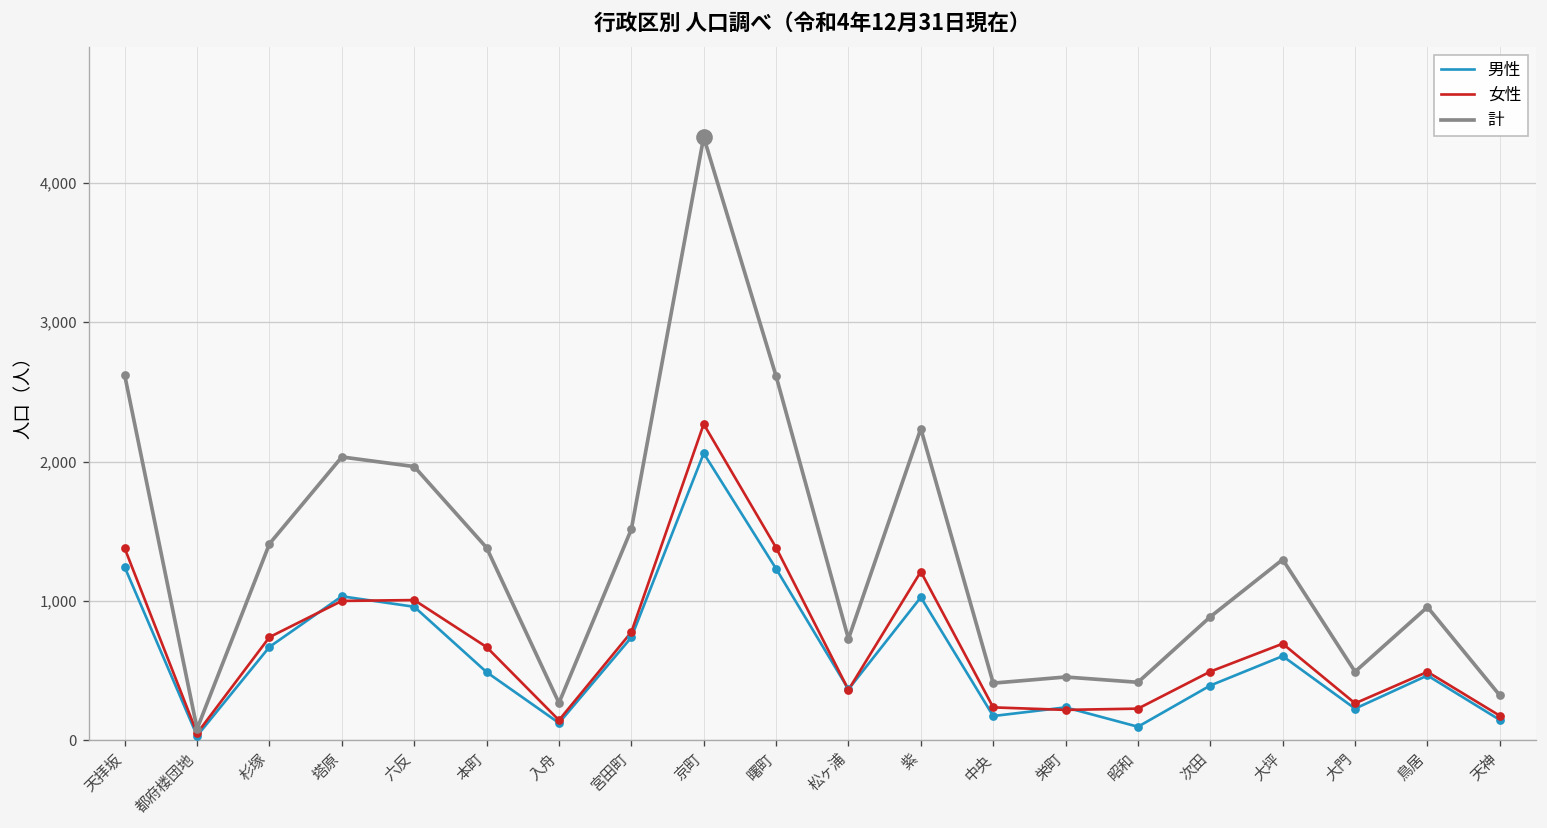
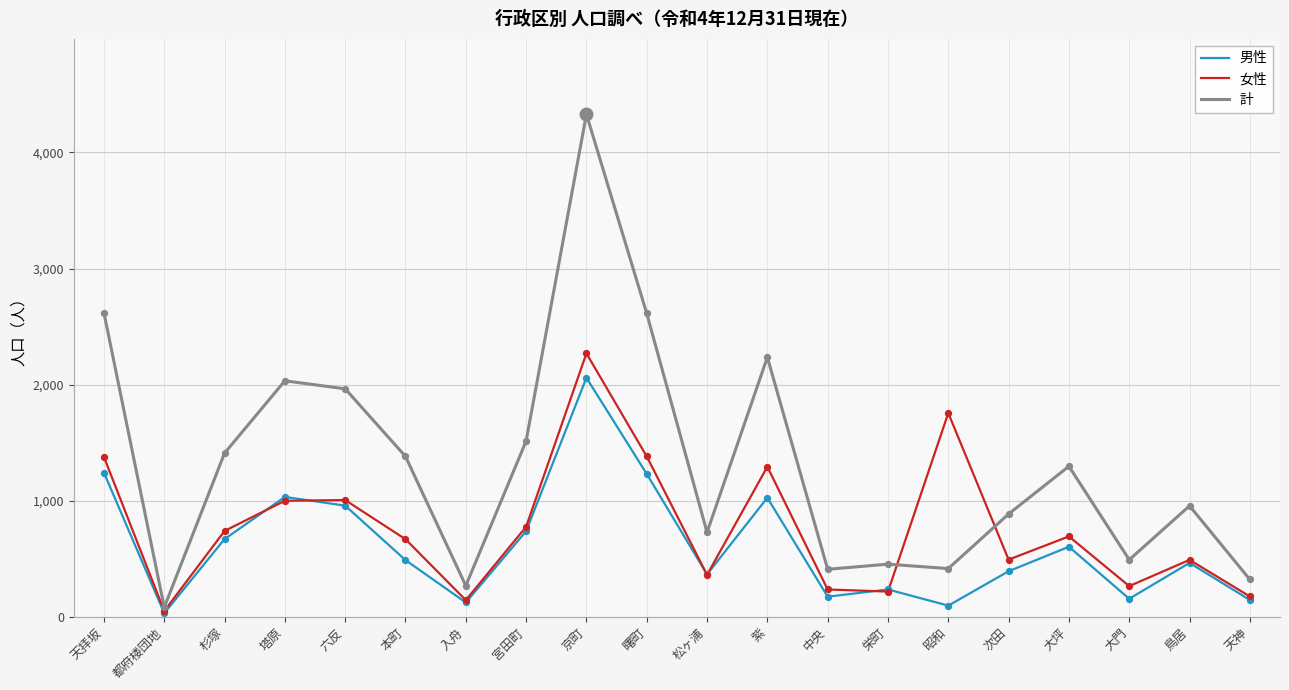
  {
    "男性": {
      "天拝坂": "1,240",
      "杉塚": "670",
      "塔原": "1,030",
      "六反": "960",
      "本町": "490",
      "宮田町": "740",
      "京町": "2,060",
      "曙町": "1,230",
      "紫": "1,030",
      "中央": "170",
      "昭和": "100",
      "次田": "390",
      "大坪": "600",
-     "大門": "230",
+     "大門": "160",
      "鳥居": "470",
      "天神": "150"
    },
    "女性": {
      "天拝坂": "1,380",
      "杉塚": "740",
      "塔原": "1,000",
      "六反": "1,010",
      "本町": "670",
      "宮田町": "780",
      "京町": "2,270",
      "曙町": "1,380",
-     "紫": "1,210",
+     "紫": "1,290",
      "中央": "240",
-     "昭和": "230",
+     "昭和": "1,760",
      "次田": "490",
      "大坪": "690",
      "大門": "270",
      "鳥居": "490",
      "天神": "180"
    }
  }
